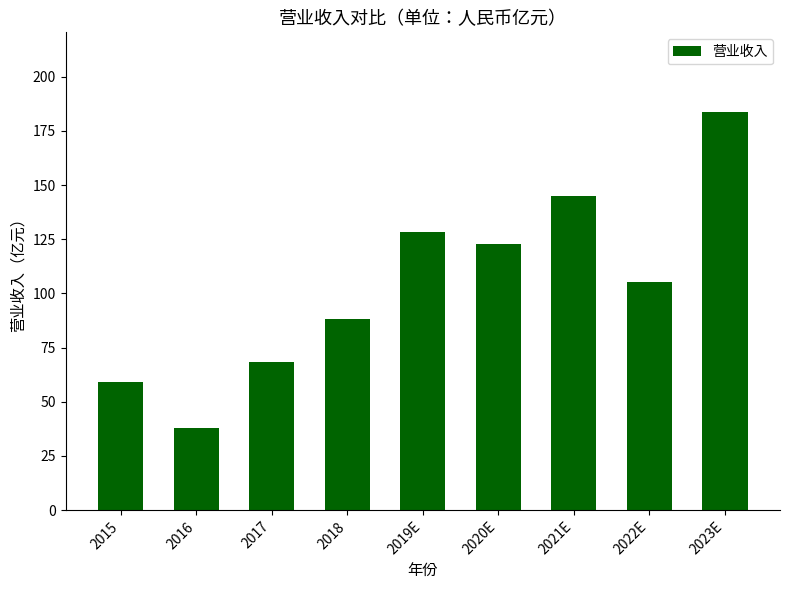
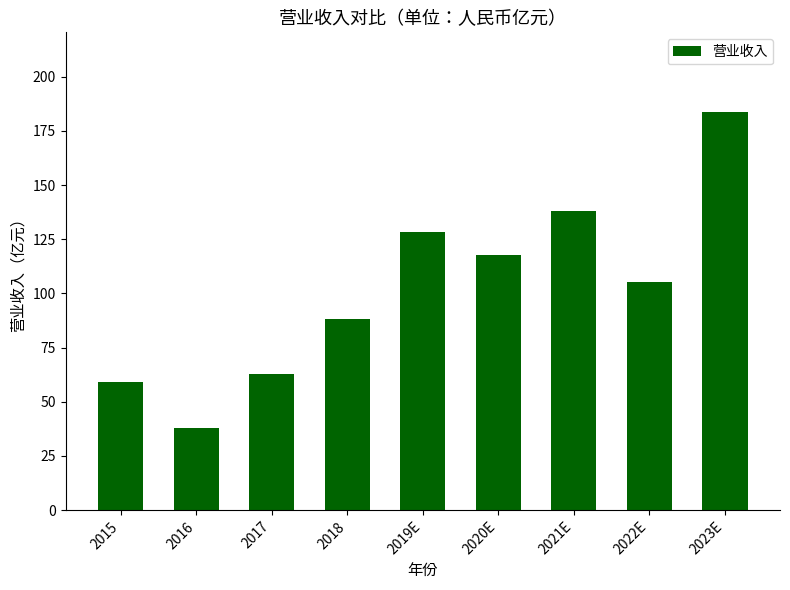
  {
    "2015": 59,
    "2016": 38,
-   "2017": 68,
+   "2017": 63,
    "2018": 88,
    "2019E": 128,
-   "2020E": 123,
-   "2021E": 145,
+   "2020E": 118,
+   "2021E": 138,
    "2022E": 106,
    "2023E": 184
  }
